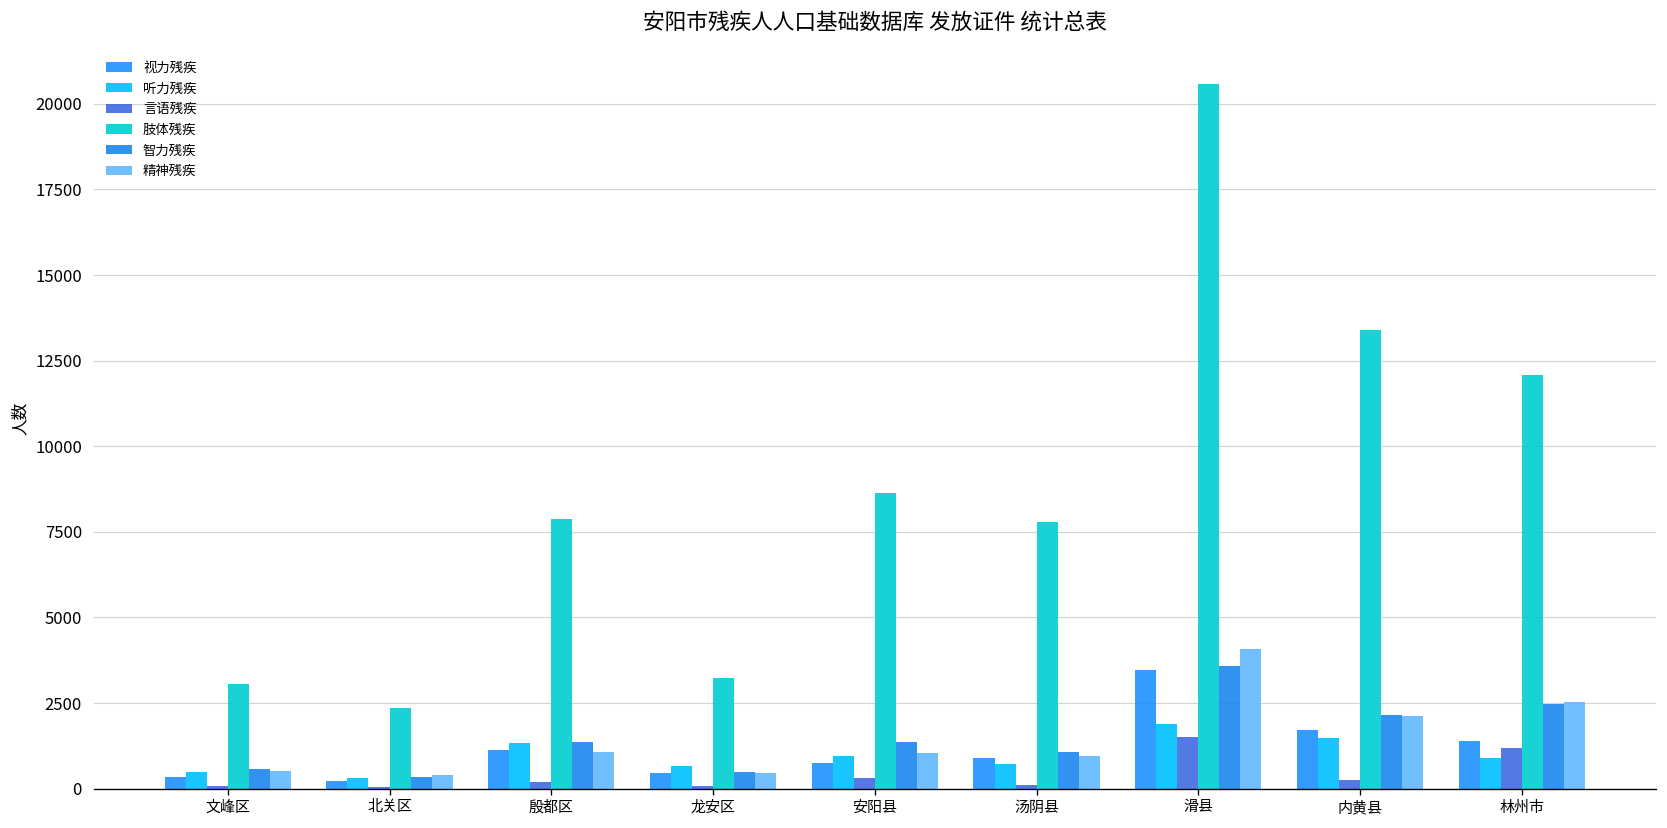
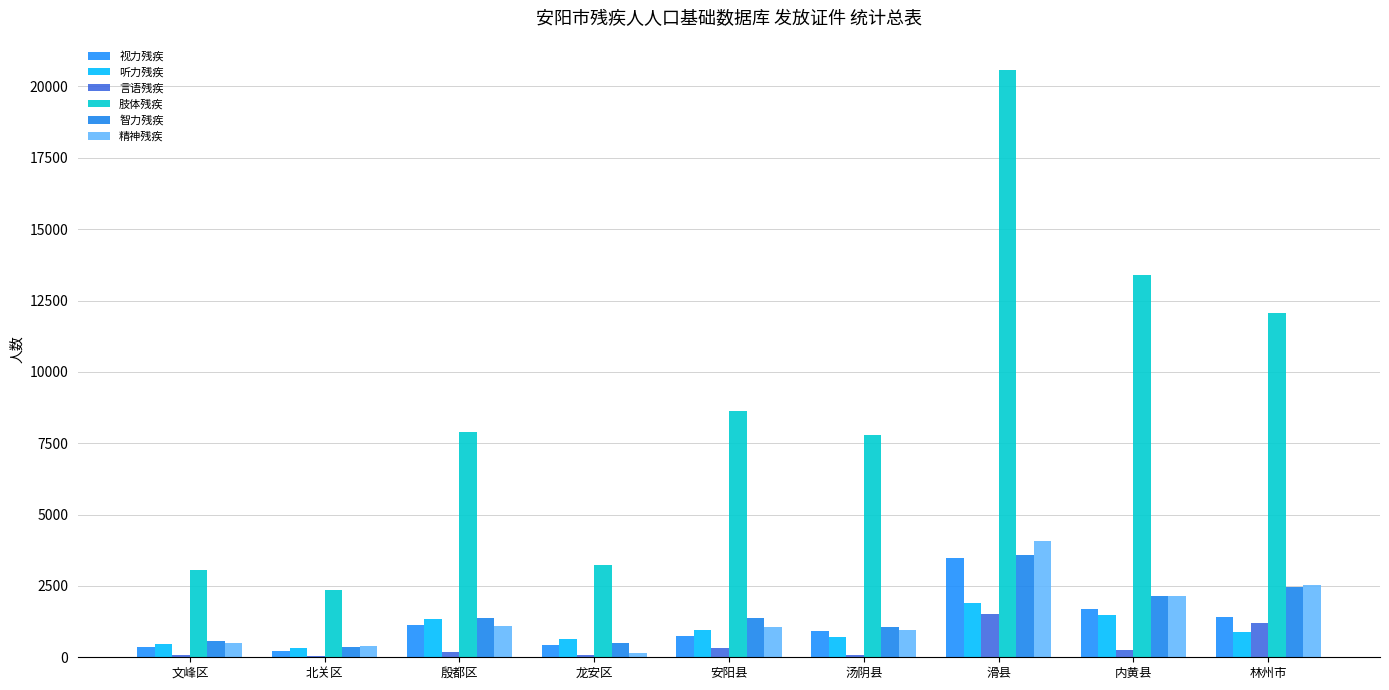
  {
    "精神残疾": {
      "文峰区": 500,
      "北关区": 400,
      "殷都区": 1100,
-     "龙安区": 400,
+     "龙安区": 200,
      "安阳县": 1000,
      "汤阴县": 900,
      "滑县": 4100,
      "内黄县": 2100,
      "林州市": 2500
    }
  }
